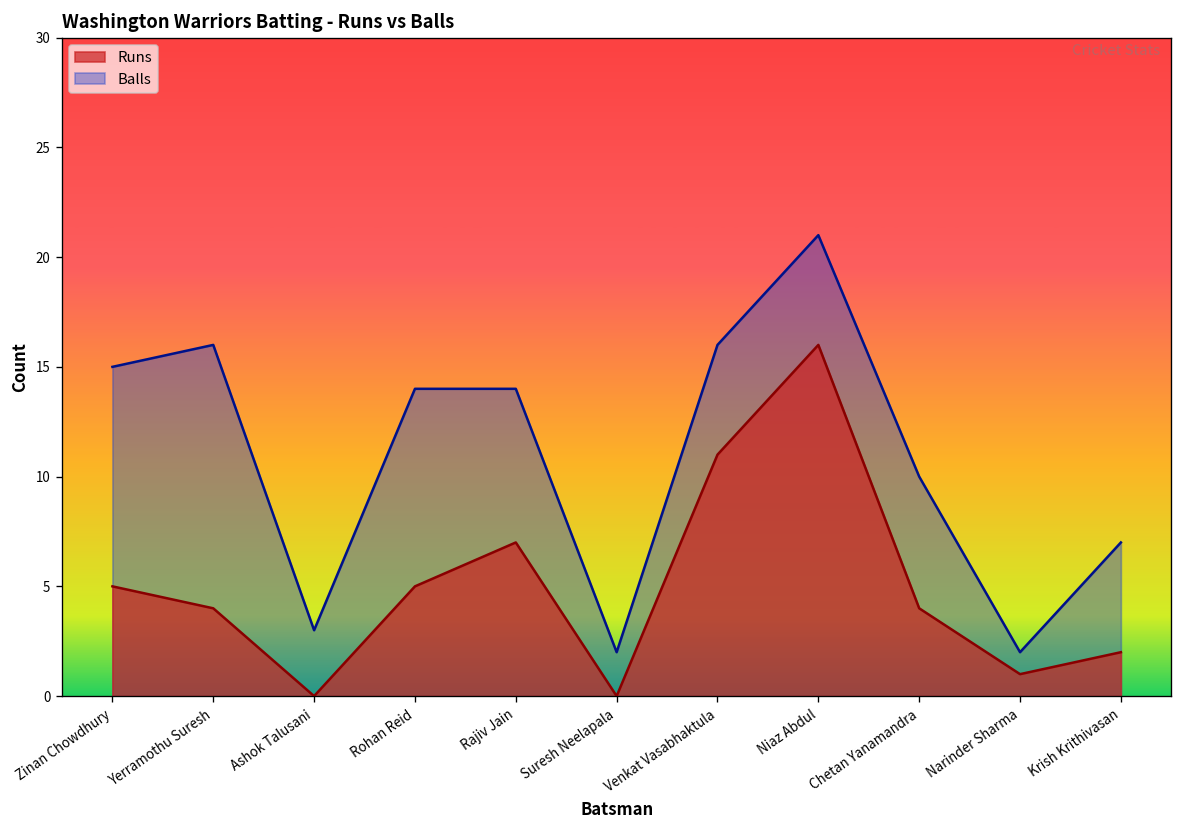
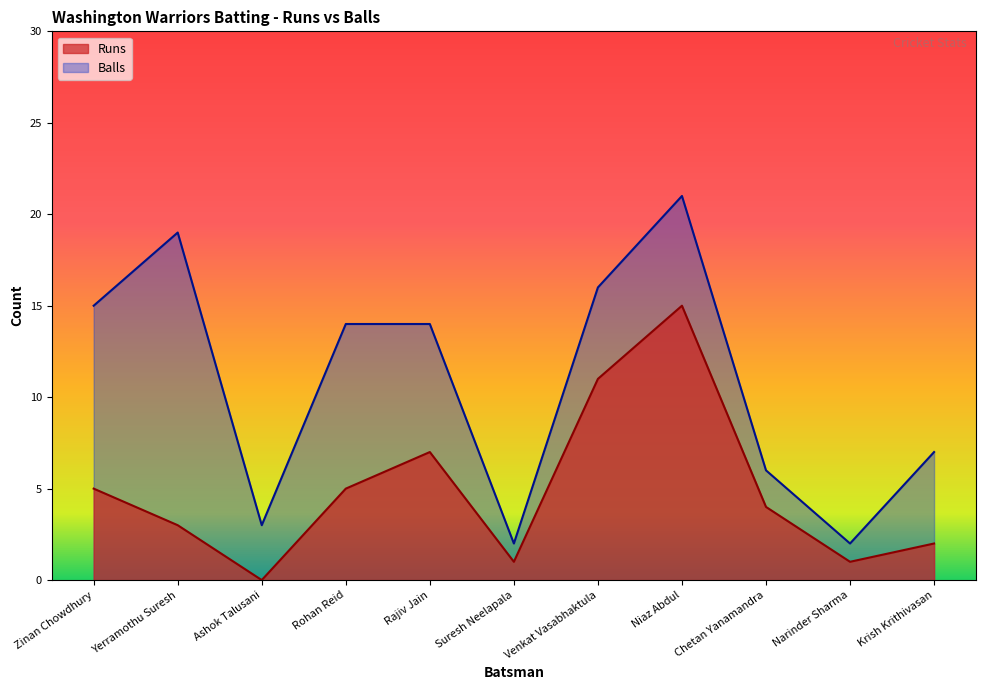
  {
    "Runs": {
      "Zinan Chowdhury": 5,
-     "Yerramothu Suresh": 4,
+     "Yerramothu Suresh": 3,
      "Ashok Talusani": 0,
      "Rohan Reid": 5,
      "Rajiv Jain": 7,
-     "Suresh Neelapala": 0,
+     "Suresh Neelapala": 1,
      "Venkat Vasabhaktula": 11,
-     "Niaz Abdul": 16,
+     "Niaz Abdul": 15,
      "Chetan Yanamandra": 4,
      "Narinder Sharma": 1,
      "Krish Krithivasan": 2
    },
    "Balls": {
      "Zinan Chowdhury": 15,
-     "Yerramothu Suresh": 16,
+     "Yerramothu Suresh": 19,
      "Ashok Talusani": 3,
      "Rohan Reid": 14,
      "Rajiv Jain": 14,
      "Suresh Neelapala": 2,
      "Venkat Vasabhaktula": 16,
      "Niaz Abdul": 21,
-     "Chetan Yanamandra": 10,
+     "Chetan Yanamandra": 6,
      "Narinder Sharma": 2,
      "Krish Krithivasan": 7
    }
  }
